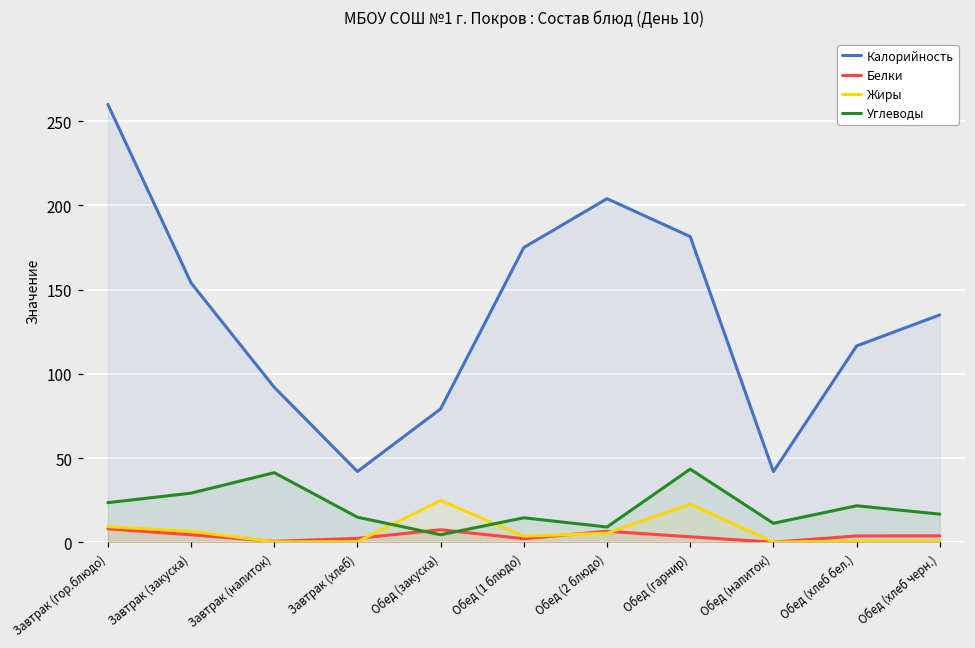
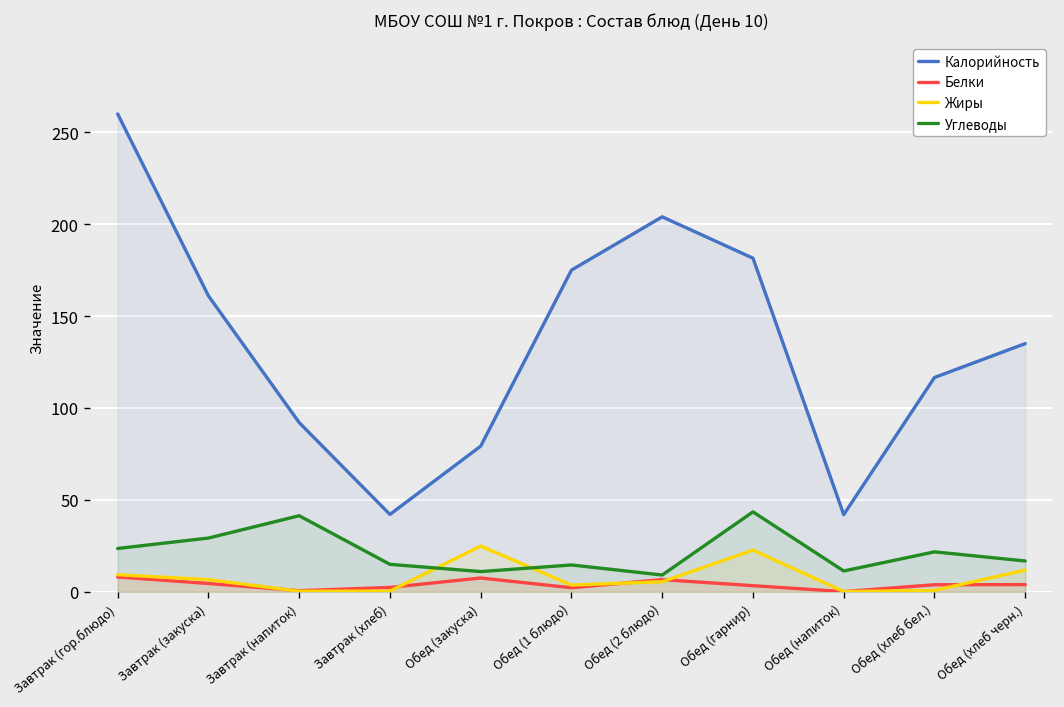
  {
    "Калорийность": {
      "Завтрак (гор.блюдо)": 260,
-     "Завтрак (закуска)": 154,
+     "Завтрак (закуска)": 161,
      "Завтрак (напиток)": 92,
      "Завтрак (хлеб)": 42,
      "Обед (закуска)": 79,
      "Обед (1 блюдо)": 175,
      "Обед (2 блюдо)": 204,
      "Обед (гарнир)": 182,
      "Обед (напиток)": 42,
      "Обед (хлеб бел.)": 117,
      "Обед (хлеб черн.)": 135
    },
    "Белки": {
      "Завтрак (закуска)": 4,
      "Завтрак (хлеб)": 2,
      "Обед (закуска)": 7,
      "Обед (гарнир)": 3,
      "Обед (хлеб бел.)": 4,
      "Обед (хлеб черн.)": 4
    },
    "Жиры": {
      "Завтрак (закуска)": 7,
      "Завтрак (хлеб)": 0,
      "Обед (закуска)": 25,
      "Обед (гарнир)": 23,
      "Обед (хлеб бел.)": 1,
-     "Обед (хлеб черн.)": 0
+     "Обед (хлеб черн.)": 12
    },
    "Углеводы": {
      "Завтрак (гор.блюдо)": 23,
      "Завтрак (закуска)": 29,
      "Завтрак (напиток)": 41,
      "Завтрак (хлеб)": 15,
-     "Обед (закуска)": 4,
+     "Обед (закуска)": 11,
      "Обед (1 блюдо)": 15,
      "Обед (2 блюдо)": 9,
      "Обед (гарнир)": 43,
      "Обед (напиток)": 11,
      "Обед (хлеб бел.)": 22,
      "Обед (хлеб черн.)": 17
    }
  }
